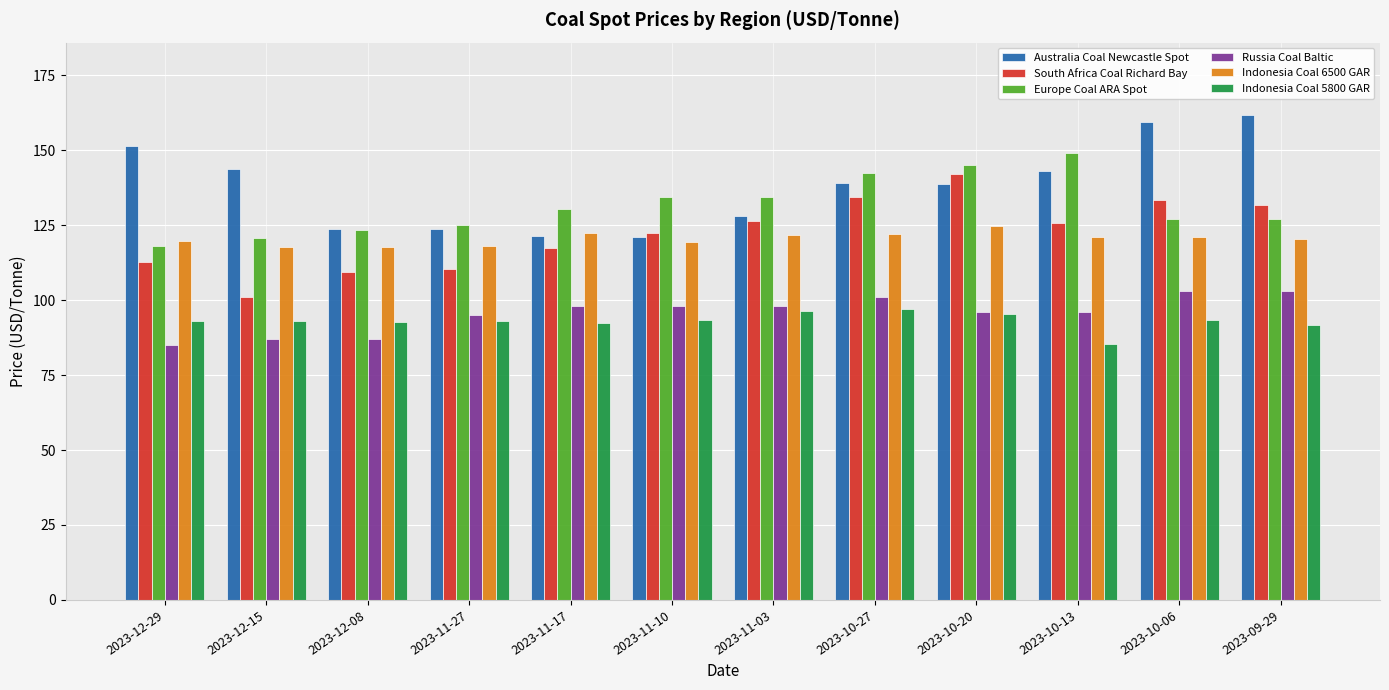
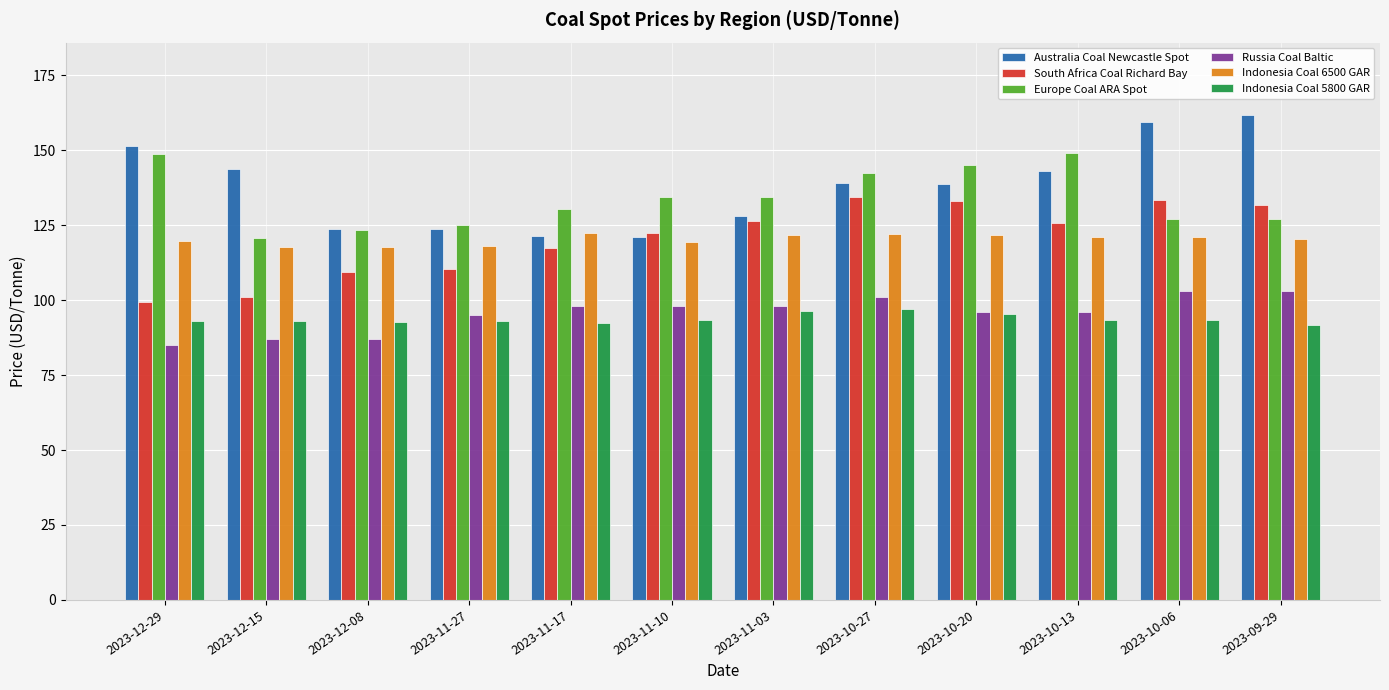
  {
    "Australia Coal Newcastle Spot": {
      "2023-12-29": 151,
      "2023-12-15": 144,
      "2023-12-08": 124,
      "2023-11-27": 124,
      "2023-11-17": 122,
      "2023-11-10": 121,
      "2023-11-03": 128,
      "2023-10-27": 139,
      "2023-10-20": 139,
      "2023-10-13": 143,
      "2023-10-06": 160,
      "2023-09-29": 162
    },
    "South Africa Coal Richard Bay": {
-     "2023-12-29": 113,
+     "2023-12-29": 99,
      "2023-12-15": 101,
      "2023-12-08": 109,
      "2023-11-27": 110,
      "2023-11-17": 117,
      "2023-11-10": 122,
      "2023-11-03": 126,
      "2023-10-27": 134,
-     "2023-10-20": 142,
+     "2023-10-20": 133,
      "2023-10-13": 126,
      "2023-10-06": 134,
      "2023-09-29": 132
    },
    "Europe Coal ARA Spot": {
-     "2023-12-29": 118,
+     "2023-12-29": 149,
      "2023-12-15": 121,
      "2023-12-08": 123,
      "2023-11-27": 125,
      "2023-11-17": 131,
      "2023-11-10": 135,
      "2023-11-03": 135,
      "2023-10-27": 143,
      "2023-10-20": 145,
      "2023-10-13": 149,
      "2023-10-06": 127,
      "2023-09-29": 127
    },
    "Russia Coal Baltic": {
      "2023-12-29": 85,
      "2023-12-15": 87,
      "2023-12-08": 87,
      "2023-11-27": 95,
      "2023-11-17": 98,
      "2023-11-10": 98,
      "2023-11-03": 98,
      "2023-10-27": 101,
      "2023-10-20": 96,
      "2023-10-13": 96,
      "2023-10-06": 103,
      "2023-09-29": 103
    },
    "Indonesia Coal 6500 GAR": {
      "2023-12-29": 120,
      "2023-12-15": 118,
      "2023-12-08": 118,
      "2023-11-27": 118,
      "2023-11-17": 122,
      "2023-11-10": 119,
      "2023-11-03": 122,
      "2023-10-27": 122,
-     "2023-10-20": 125,
+     "2023-10-20": 122,
      "2023-10-13": 121,
      "2023-10-06": 121,
      "2023-09-29": 121
    },
    "Indonesia Coal 5800 GAR": {
      "2023-12-29": 93,
      "2023-12-15": 93,
      "2023-12-08": 93,
      "2023-11-27": 93,
      "2023-11-17": 92,
      "2023-11-10": 93,
      "2023-11-03": 97,
      "2023-10-27": 97,
      "2023-10-20": 95,
-     "2023-10-13": 85,
+     "2023-10-13": 93,
      "2023-10-06": 93,
      "2023-09-29": 92
    }
  }
